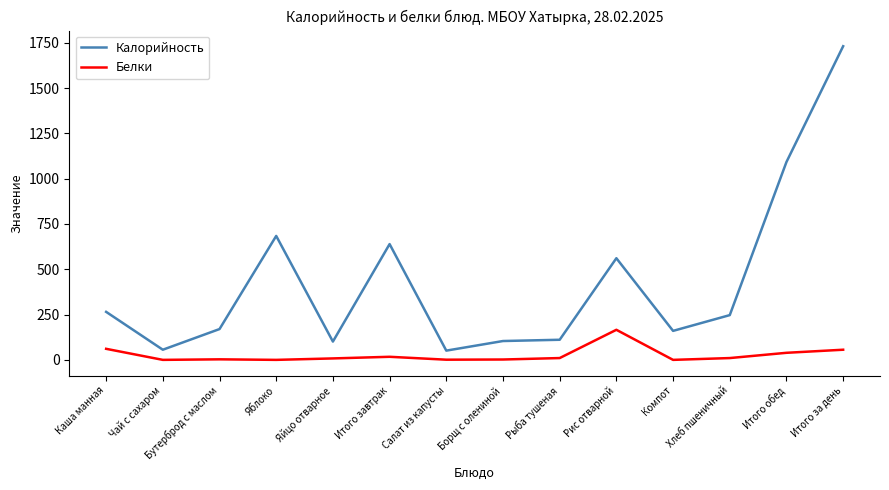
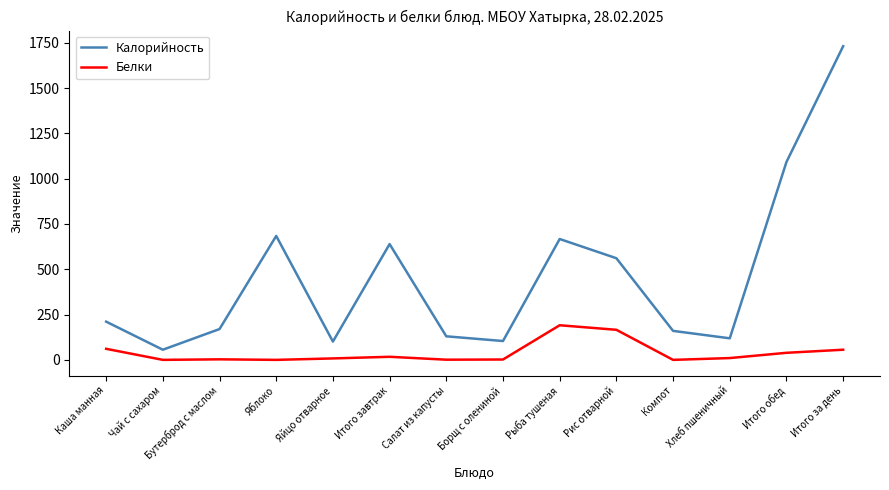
  {
    "Калорийность": {
-     "Каша манная": 270,
+     "Каша манная": 210,
      "Чай с сахаром": 60,
      "Бутерброд с маслом": 170,
      "Яблоко": 680,
      "Яйцо отварное": 100,
      "Итого завтрак": 640,
-     "Салат из капусты": 50,
+     "Салат из капусты": 130,
      "Борщ с олениной": 100,
-     "Рыба тушеная": 110,
+     "Рыба тушеная": 670,
      "Рис отварной": 560,
      "Компот": 160,
-     "Хлеб пшеничный": 250,
+     "Хлеб пшеничный": 120,
      "Итого обед": 1090,
      "Итого за день": 1730
    },
    "Белки": {
      "Каша манная": 60,
      "Чай с сахаром": 0,
      "Бутерброд с маслом": 0,
      "Яблоко": 0,
      "Яйцо отварное": 10,
      "Итого завтрак": 20,
      "Салат из капусты": 0,
      "Борщ с олениной": 0,
-     "Рыба тушеная": 10,
+     "Рыба тушеная": 190,
      "Рис отварной": 170,
      "Компот": 0,
      "Хлеб пшеничный": 10,
      "Итого обед": 40,
      "Итого за день": 60
    }
  }
